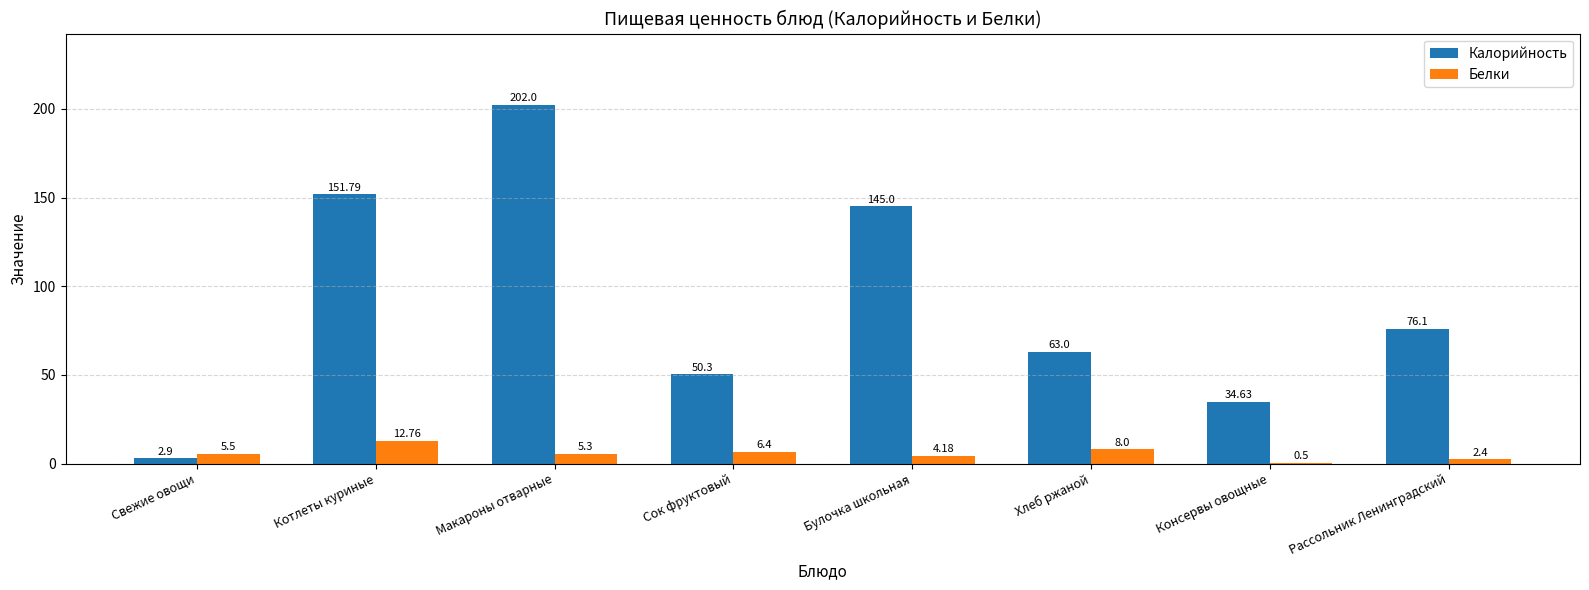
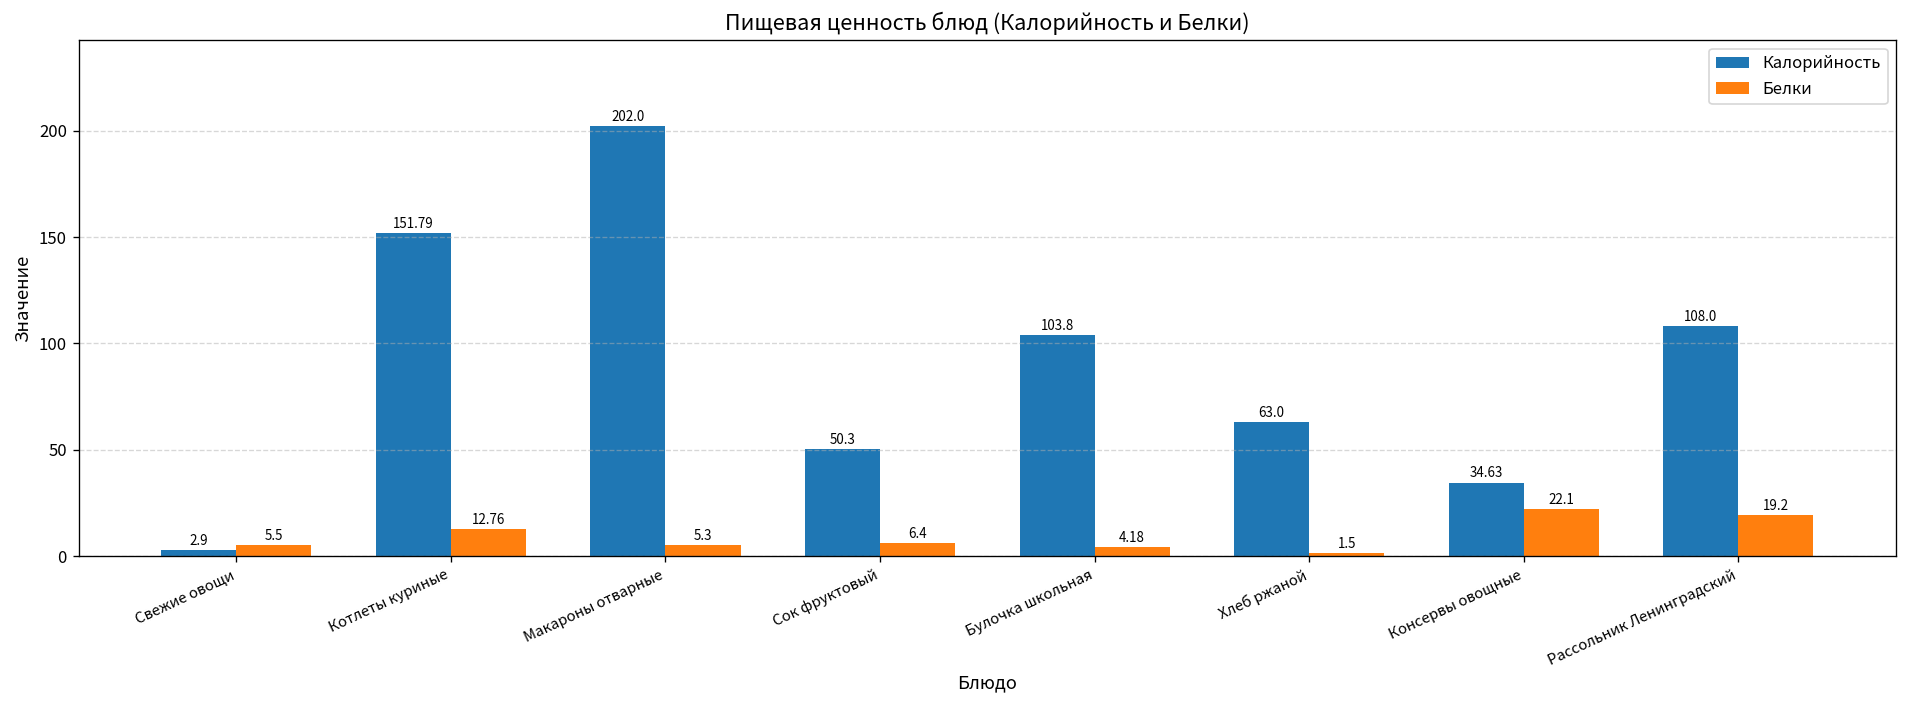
  {
    "Калорийность": {
      "Свежие овощи": 2.9,
      "Котлеты куриные": 151.79,
      "Макароны отварные": 202.0,
      "Сок фруктовый": 50.3,
-     "Булочка школьная": 145.0,
+     "Булочка школьная": 103.8,
      "Хлеб ржаной": 63.0,
      "Консервы овощные": 34.63,
-     "Рассольник Ленинградский": 76.1
+     "Рассольник Ленинградский": 108.0
    },
    "Белки": {
      "Свежие овощи": 5.5,
      "Котлеты куриные": 12.76,
      "Макароны отварные": 5.3,
      "Сок фруктовый": 6.4,
      "Булочка школьная": 4.18,
-     "Хлеб ржаной": 8.0,
-     "Консервы овощные": 0.5,
-     "Рассольник Ленинградский": 2.4
+     "Хлеб ржаной": 1.5,
+     "Консервы овощные": 22.1,
+     "Рассольник Ленинградский": 19.2
    }
  }
